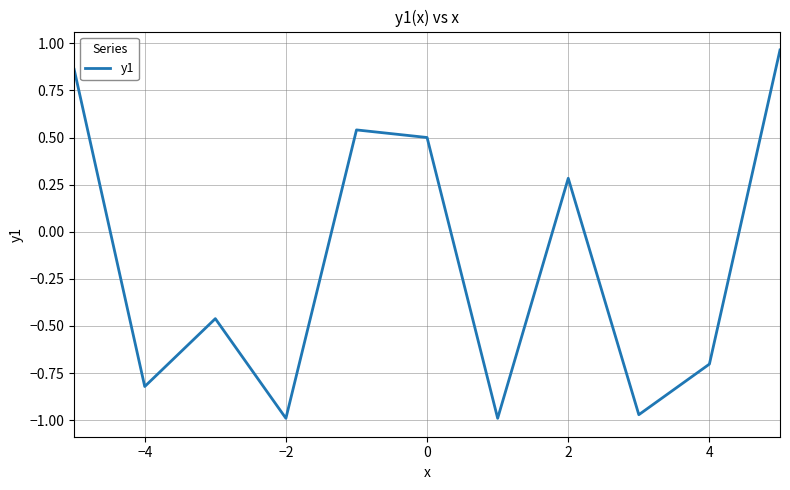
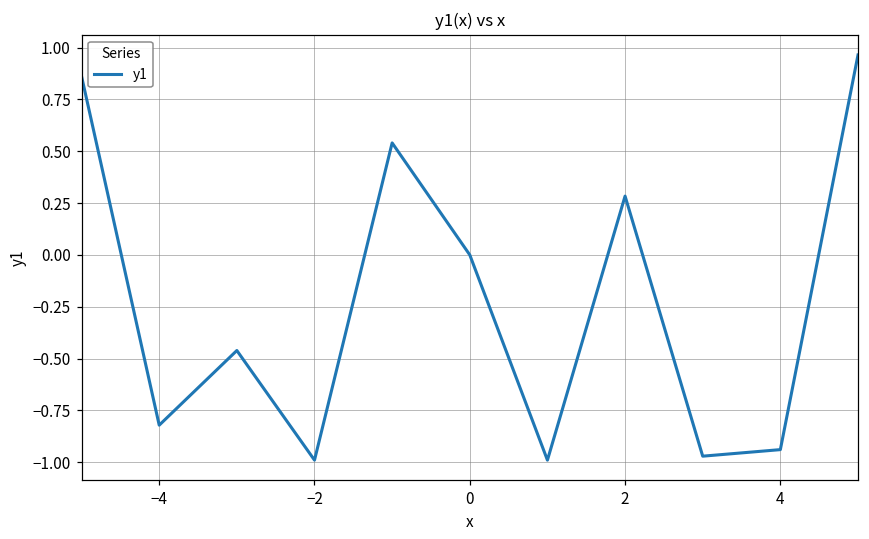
  {
    "−4": -0.82,
    "−2": -0.99,
-   "0": 0.5,
+   "0": 0.0,
    "2": 0.28,
-   "4": -0.70
+   "4": -0.94
  }
